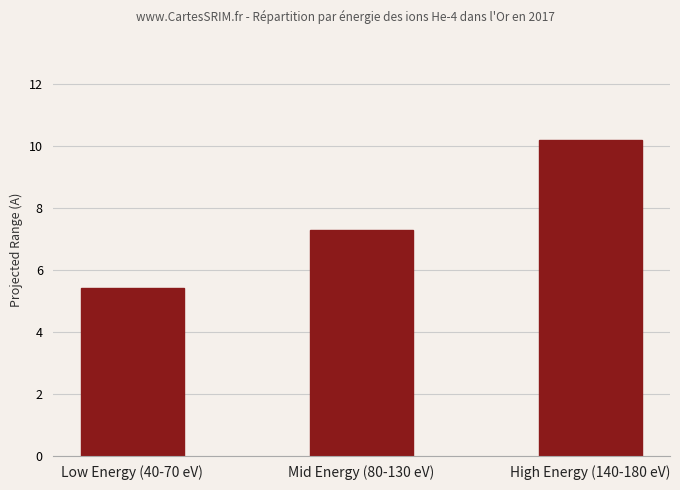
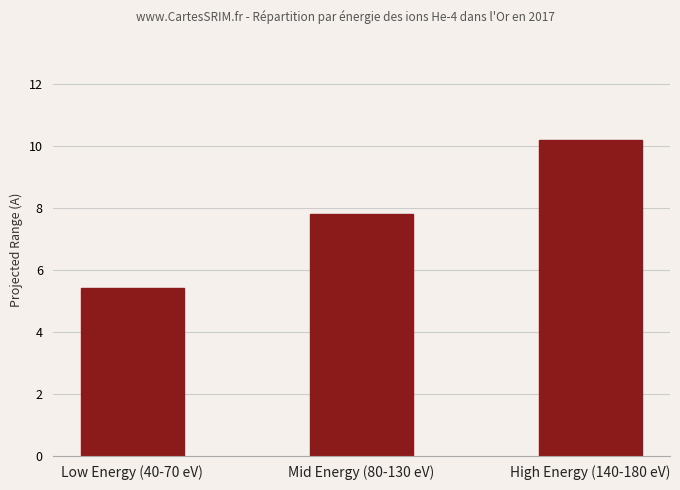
  {
    "Low Energy (40-70 eV)": 5.4,
-   "Mid Energy (80-130 eV)": 7.3,
+   "Mid Energy (80-130 eV)": 7.8,
    "High Energy (140-180 eV)": 10.2
  }
